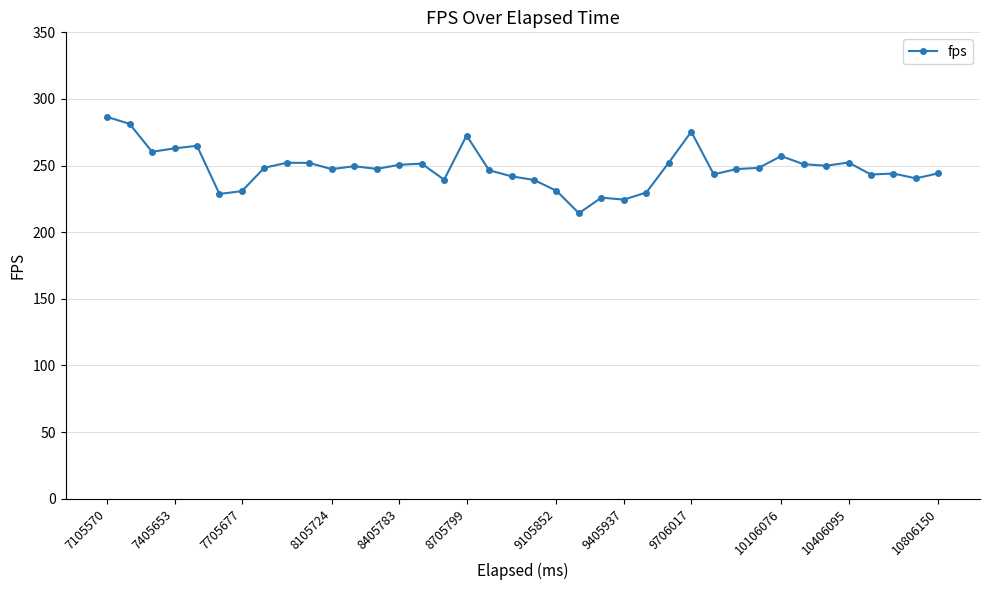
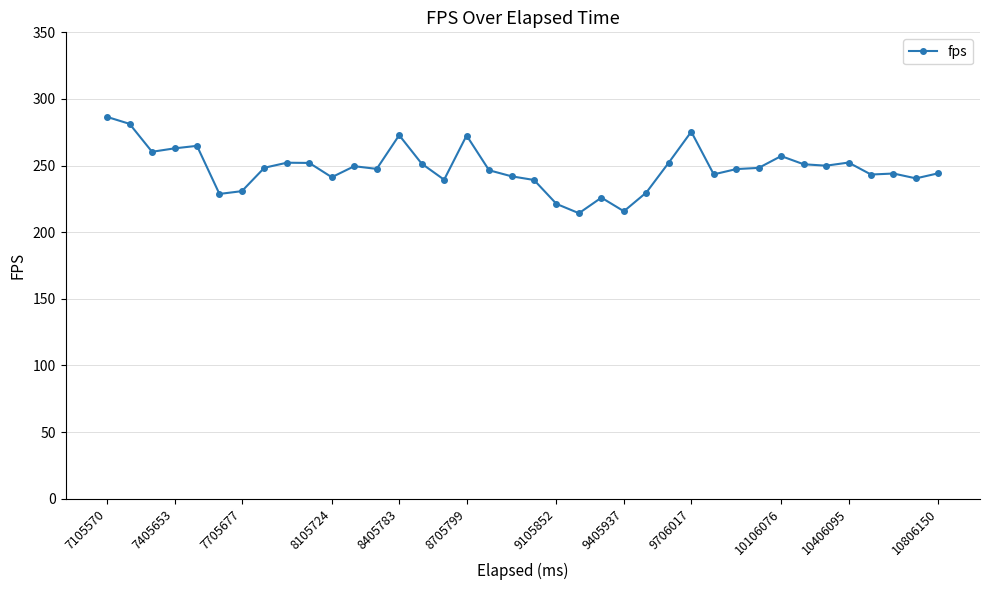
  {
    "7105570": 287,
    "7405653": 263,
    "7705677": 231,
-   "8105724": 247,
-   "8405783": 251,
+   "8105724": 241,
+   "8405783": 273,
    "8705799": 273,
-   "9105852": 231,
-   "9405937": 224,
+   "9105852": 221,
+   "9405937": 216,
    "9706017": 275,
    "10106076": 257,
    "10406095": 252,
    "10806150": 244
  }
